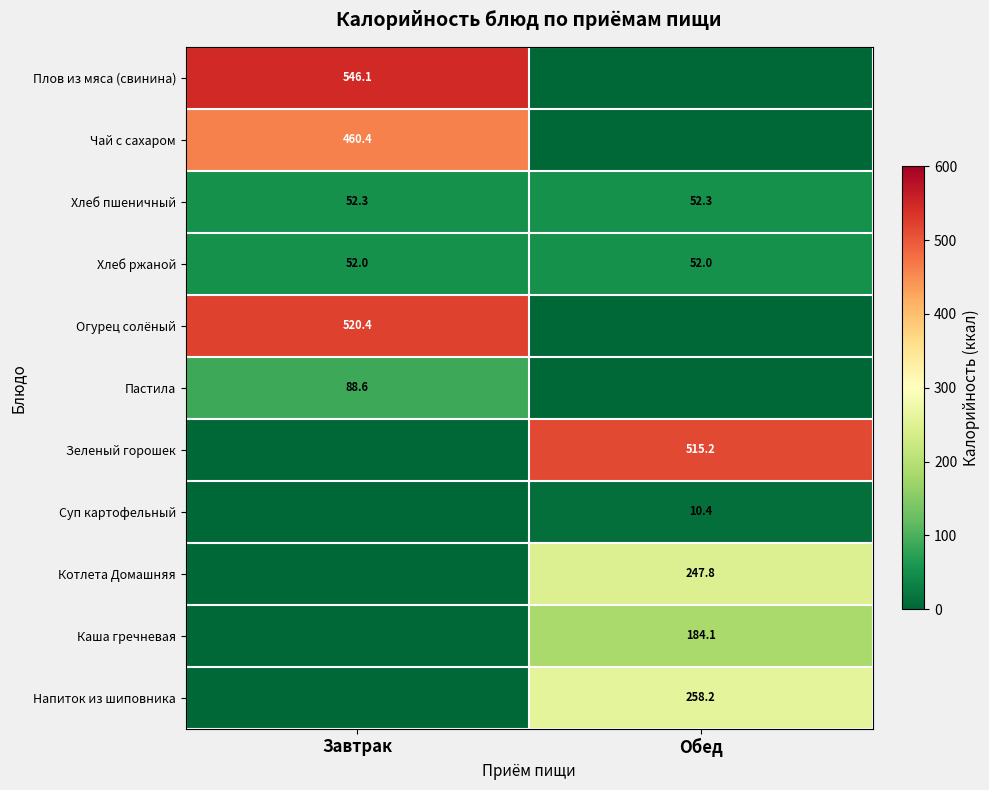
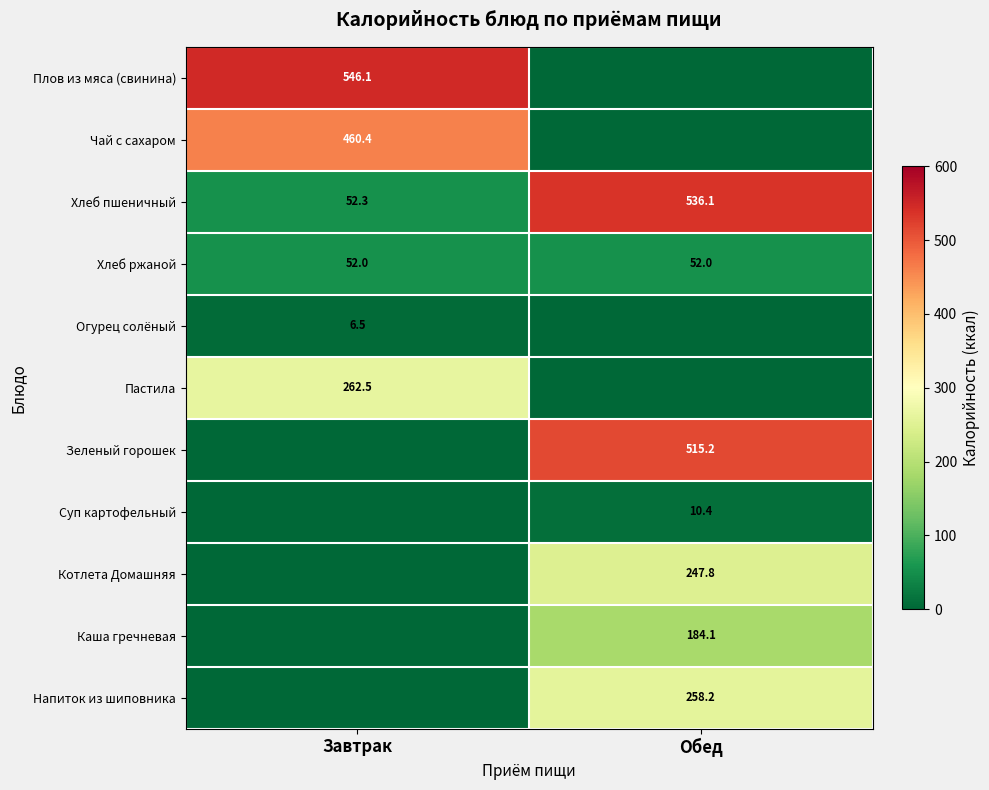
  {
    "Плов из мяса (свинина)": {
      "Завтрак": 546.1
    },
    "Чай с сахаром": {
      "Завтрак": 460.4
    },
    "Хлеб пшеничный": {
      "Завтрак": 52.3,
-     "Обед": 52.3
+     "Обед": 536.1
    },
    "Хлеб ржаной": {
      "Завтрак": 52.0,
      "Обед": 52.0
    },
    "Огурец солёный": {
-     "Завтрак": 520.4
+     "Завтрак": 6.5
    },
    "Пастила": {
-     "Завтрак": 88.6
+     "Завтрак": 262.5
    },
    "Зеленый горошек": {
      "Обед": 515.2
    },
    "Суп картофельный": {
      "Обед": 10.4
    },
    "Котлета Домашняя": {
      "Обед": 247.8
    },
    "Каша гречневая": {
      "Обед": 184.1
    },
    "Напиток из шиповника": {
      "Обед": 258.2
    }
  }
